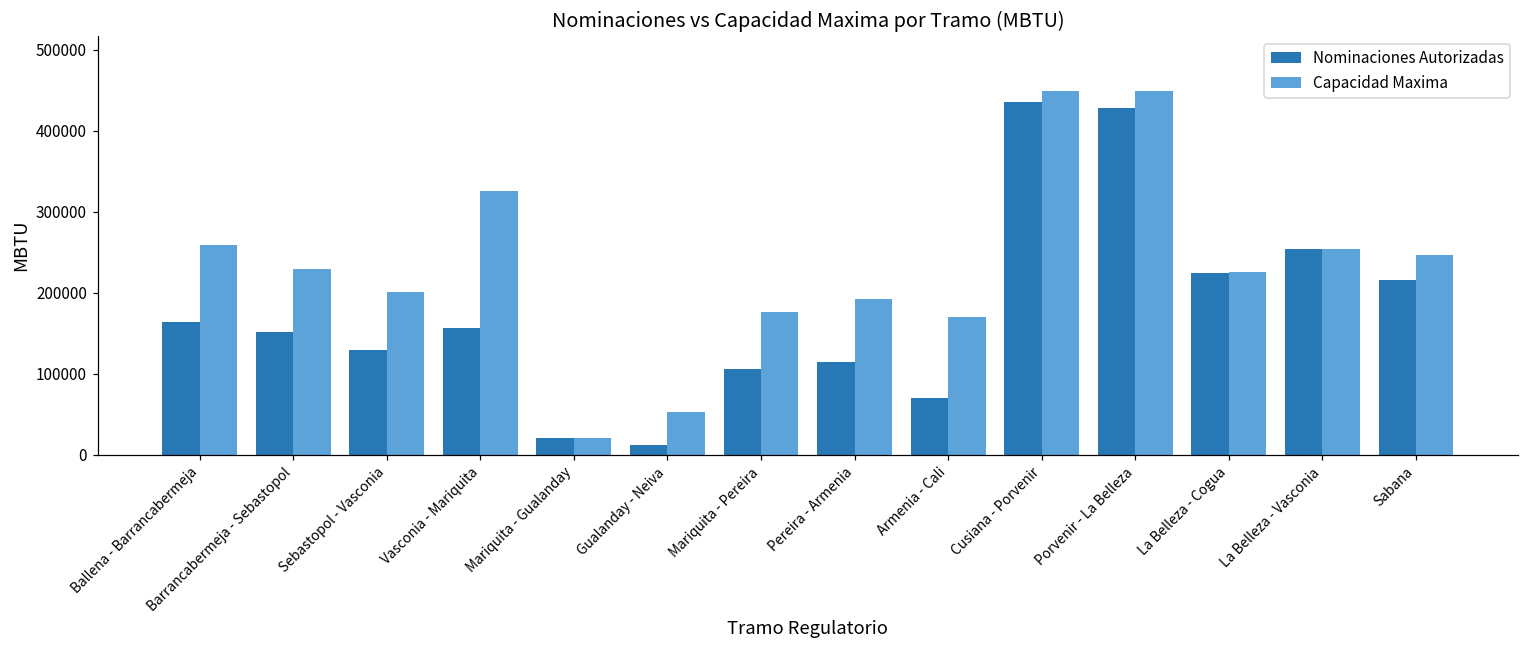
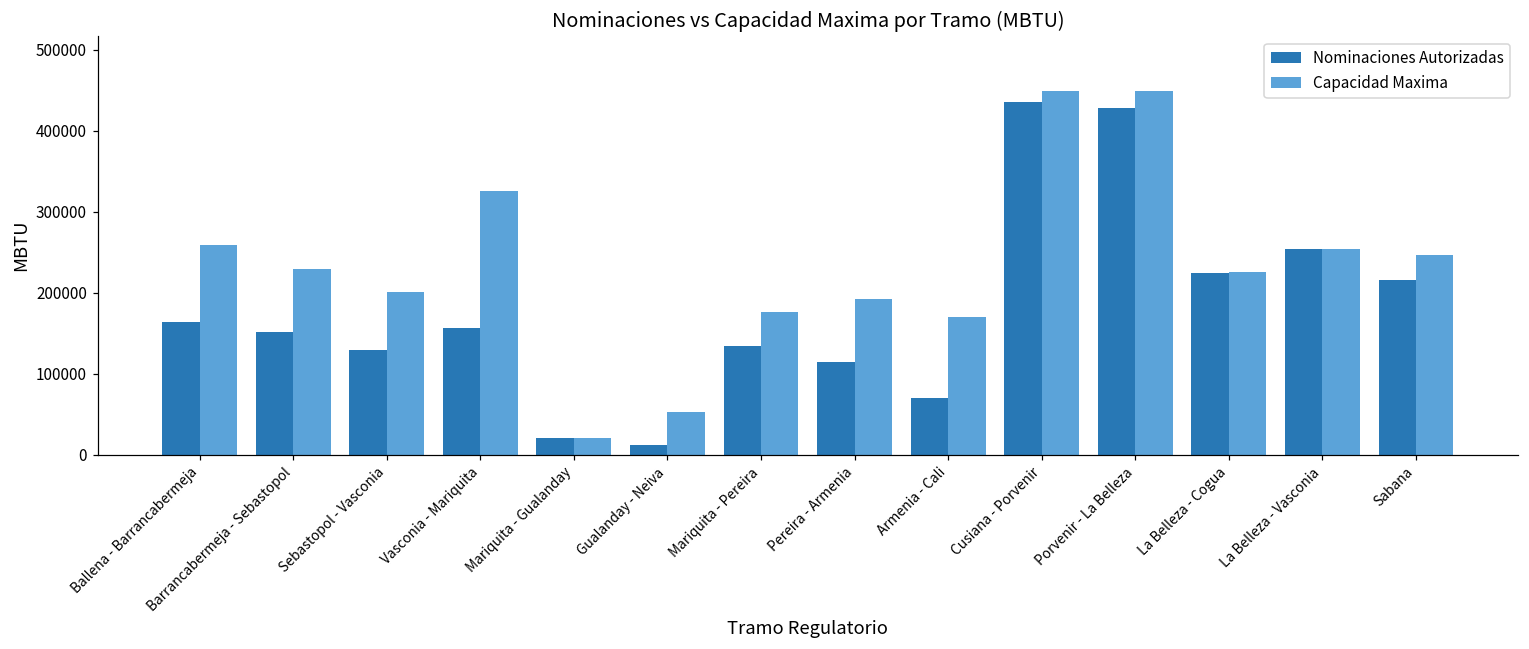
  {
    "Nominaciones Autorizadas": {
      "Ballena - Barrancabermeja": 160000,
      "Barrancabermeja - Sebastopol": 150000,
      "Sebastopol - Vasconia": 130000,
      "Vasconia - Mariquita": 160000,
      "Mariquita - Gualanday": 20000,
      "Gualanday - Neiva": 10000,
-     "Mariquita - Pereira": 110000,
+     "Mariquita - Pereira": 130000,
      "Pereira - Armenia": 110000,
      "Armenia - Cali": 70000,
      "Cusiana - Porvenir": 430000,
      "Porvenir - La Belleza": 430000,
      "La Belleza - Cogua": 220000,
      "La Belleza - Vasconia": 250000,
      "Sabana": 220000
    },
    "Capacidad Maxima": {
      "Ballena - Barrancabermeja": 260000,
      "Barrancabermeja - Sebastopol": 230000,
      "Sebastopol - Vasconia": 200000,
      "Vasconia - Mariquita": 330000,
      "Mariquita - Gualanday": 20000,
      "Gualanday - Neiva": 50000,
      "Mariquita - Pereira": 180000,
      "Pereira - Armenia": 190000,
      "Armenia - Cali": 170000,
      "Cusiana - Porvenir": 450000,
      "Porvenir - La Belleza": 450000,
      "La Belleza - Cogua": 220000,
      "La Belleza - Vasconia": 250000,
      "Sabana": 250000
    }
  }
